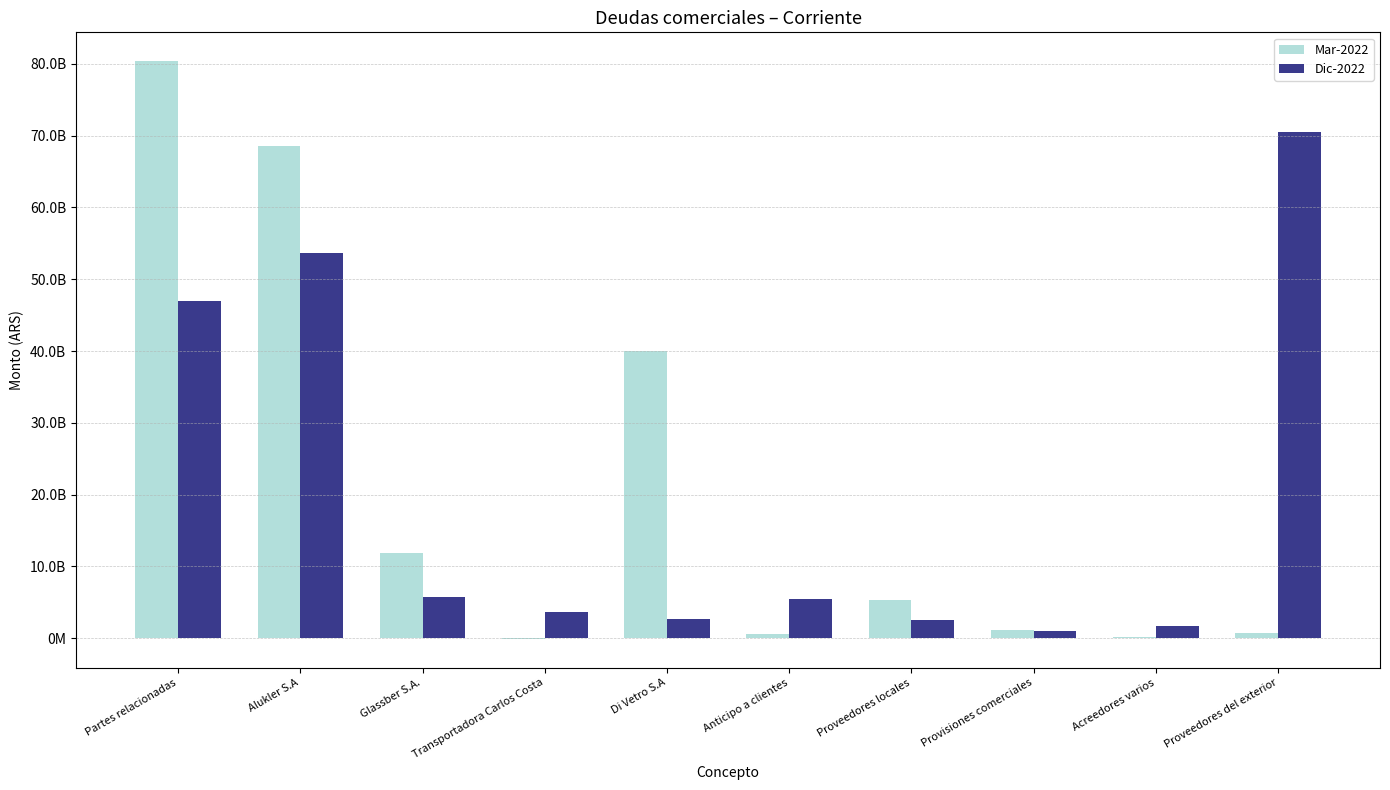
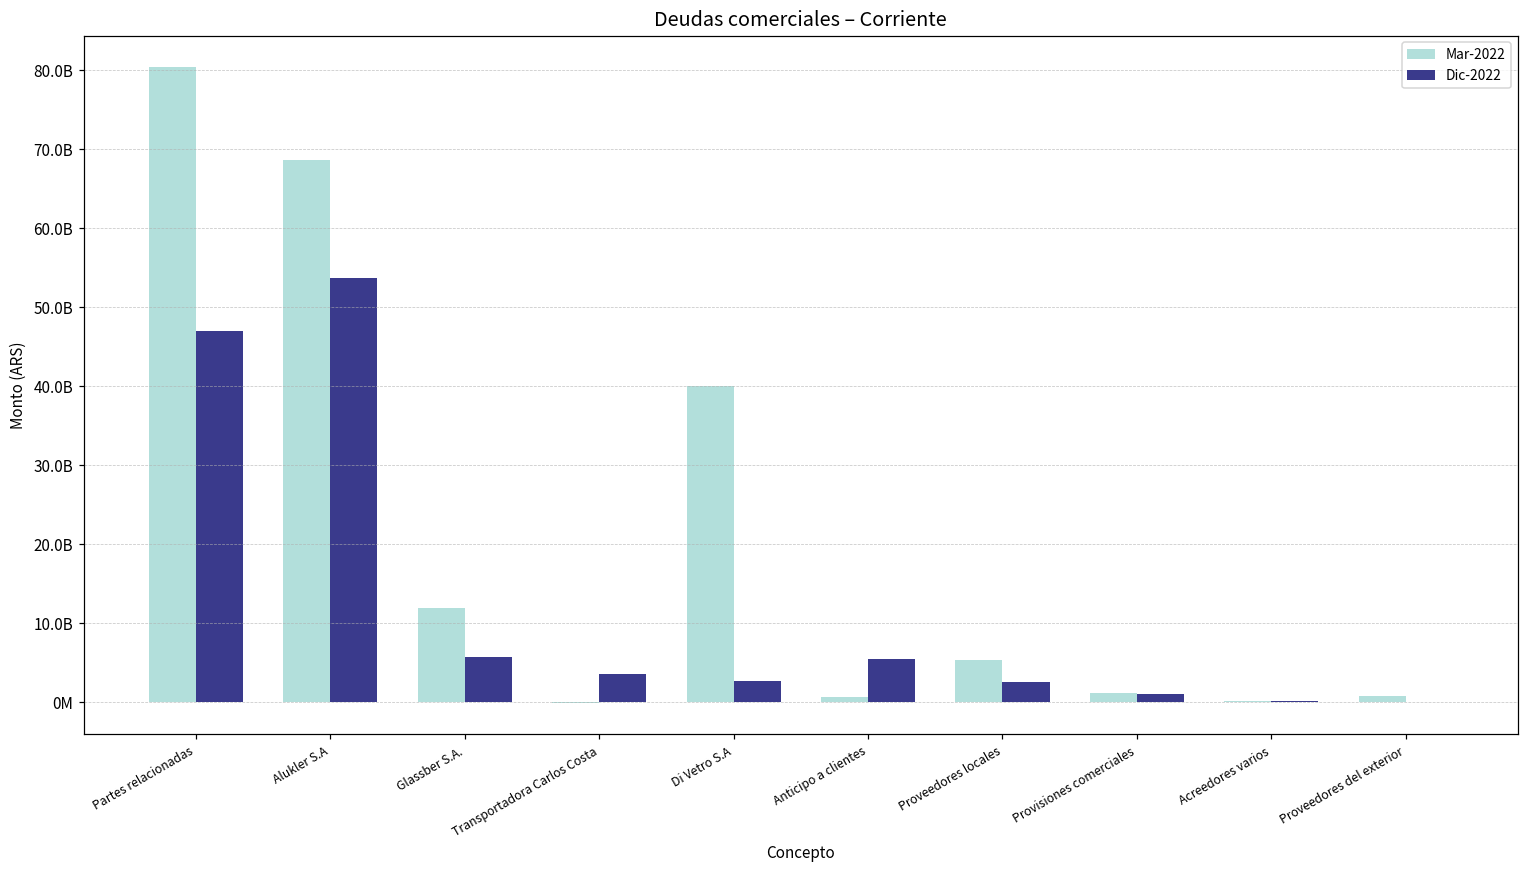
  {
    "Mar-2022": {
      "Partes relacionadas": 80000000000,
      "Alukler S.A": 69000000000,
      "Glassber S.A.": 12000000000,
      "Di Vetro S.A": 40000000000,
      "Anticipo a clientes": 1000000000,
      "Proveedores locales": 5000000000,
      "Provisiones comerciales": 1000000000,
      "Proveedores del exterior": 1000000000
    },
    "Dic-2022": {
      "Partes relacionadas": 47000000000,
      "Alukler S.A": 54000000000,
      "Glassber S.A.": 6000000000,
      "Transportadora Carlos Costa": 4000000000,
      "Di Vetro S.A": 3000000000,
      "Anticipo a clientes": 5000000000,
      "Proveedores locales": 3000000000,
      "Provisiones comerciales": 1000000000,
-     "Acreedores varios": 2000000000,
-     "Proveedores del exterior": 71000000000
+     "Acreedores varios": 0,
+     "Proveedores del exterior": 0
    }
  }
